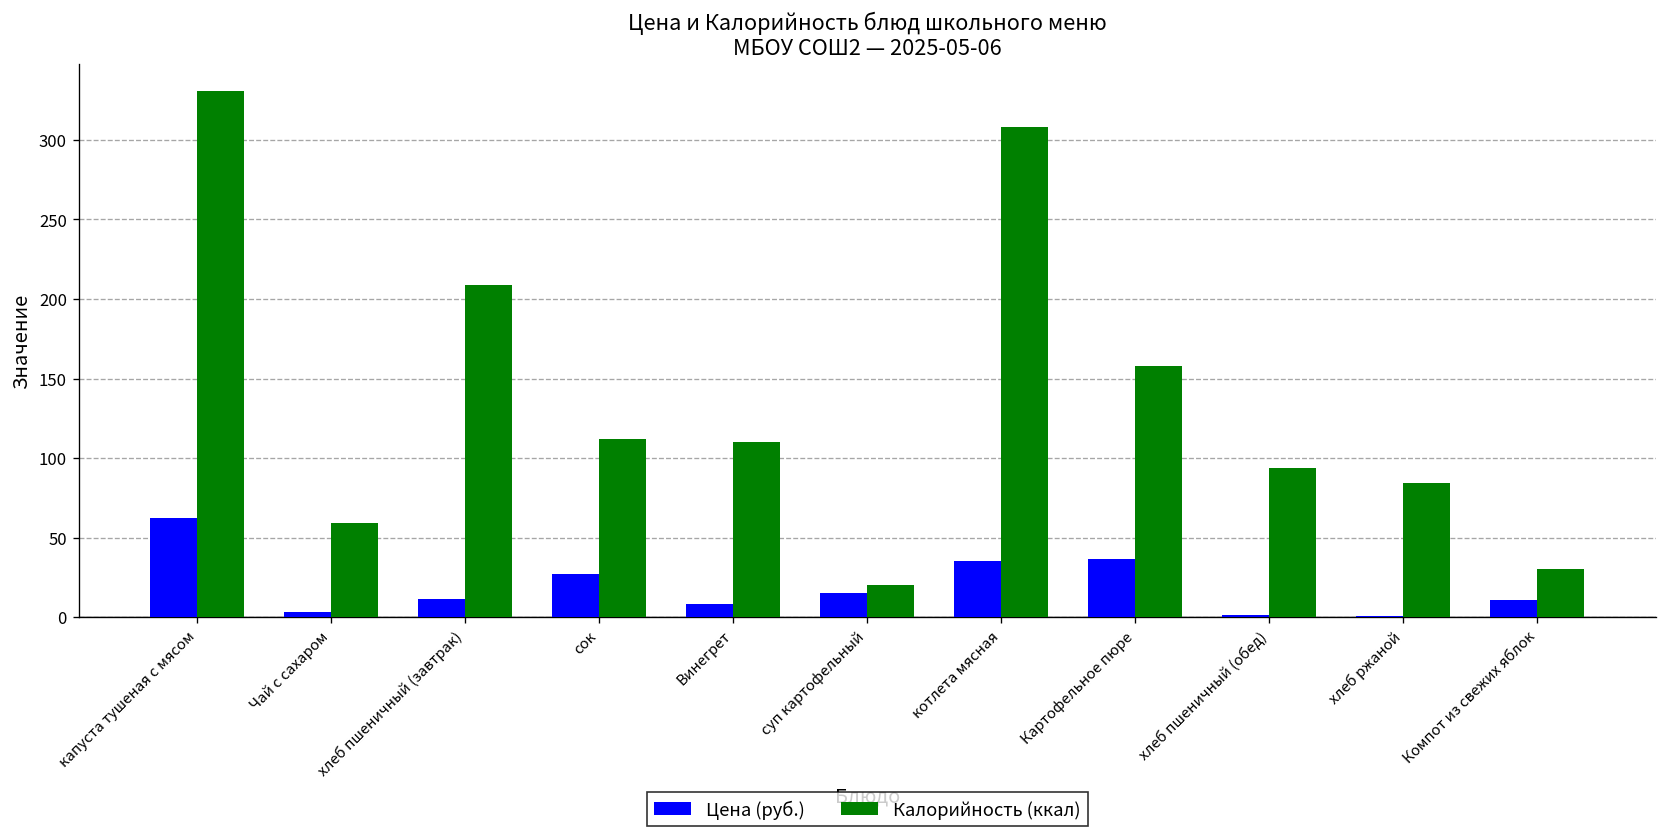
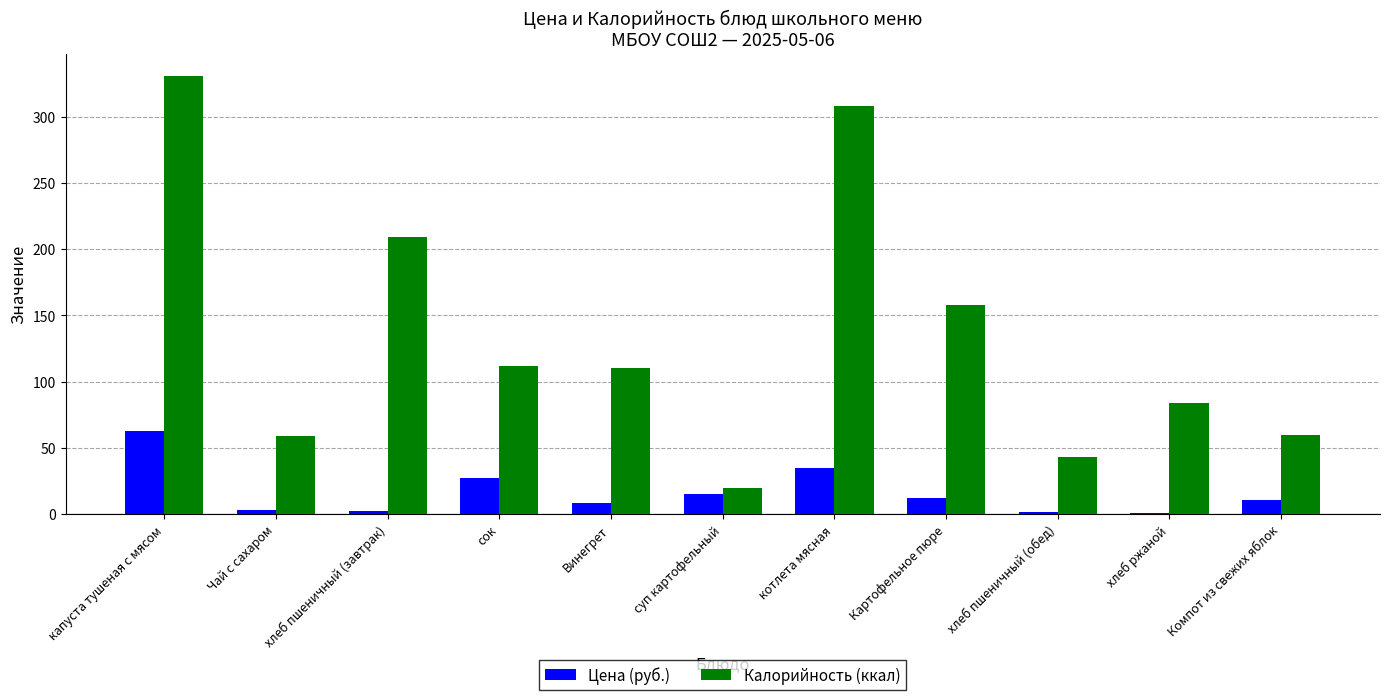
  {
    "Цена (руб.)": {
      "капуста тушеная с мясом": 63,
      "Чай с сахаром": 3,
-     "хлеб пшеничный (завтрак)": 11,
+     "хлеб пшеничный (завтрак)": 2,
      "сок": 27,
      "Винегрет": 8,
      "суп картофельный": 15,
      "котлета мясная": 35,
-     "Картофельное пюре": 37,
+     "Картофельное пюре": 12,
      "Компот из свежих яблок": 11
    },
    "Калорийность (ккал)": {
      "капуста тушеная с мясом": 331,
      "Чай с сахаром": 59,
      "хлеб пшеничный (завтрак)": 209,
      "сок": 112,
      "Винегрет": 110,
      "суп картофельный": 20,
      "котлета мясная": 308,
      "Картофельное пюре": 158,
-     "хлеб пшеничный (обед)": 94,
+     "хлеб пшеничный (обед)": 43,
      "хлеб ржаной": 84,
-     "Компот из свежих яблок": 30
+     "Компот из свежих яблок": 60
    }
  }
